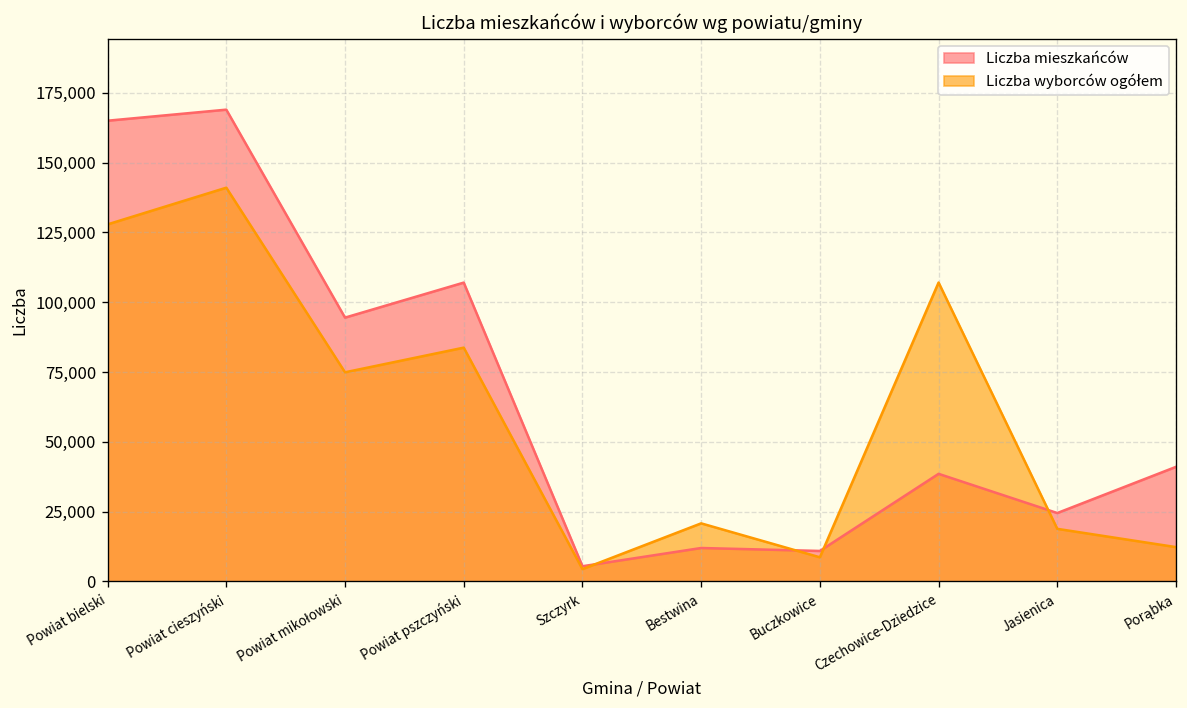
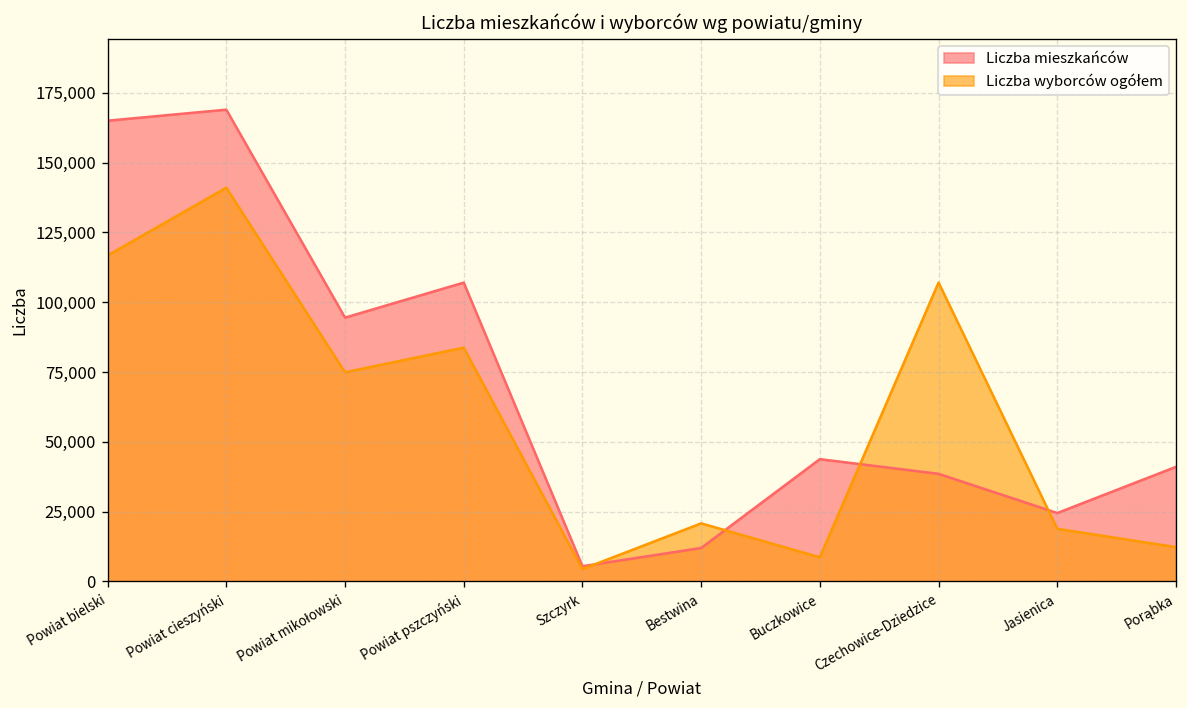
  {
    "Liczba mieszkańców": {
      "Powiat bielski": "165,000",
      "Powiat cieszyński": "169,000",
      "Powiat mikołowski": "94,000",
      "Powiat pszczyński": "107,000",
      "Bestwina": "12,000",
-     "Buczkowice": "11,000",
+     "Buczkowice": "44,000",
      "Czechowice-Dziedzice": "39,000",
      "Jasienica": "24,000",
      "Porąbka": "41,000"
    },
    "Liczba wyborców ogółem": {
-     "Powiat bielski": "128,000",
+     "Powiat bielski": "117,000",
      "Powiat cieszyński": "141,000",
      "Powiat mikołowski": "75,000",
      "Powiat pszczyński": "84,000",
      "Bestwina": "21,000",
      "Buczkowice": "9,000",
      "Czechowice-Dziedzice": "107,000",
      "Jasienica": "19,000",
      "Porąbka": "12,000"
    }
  }
